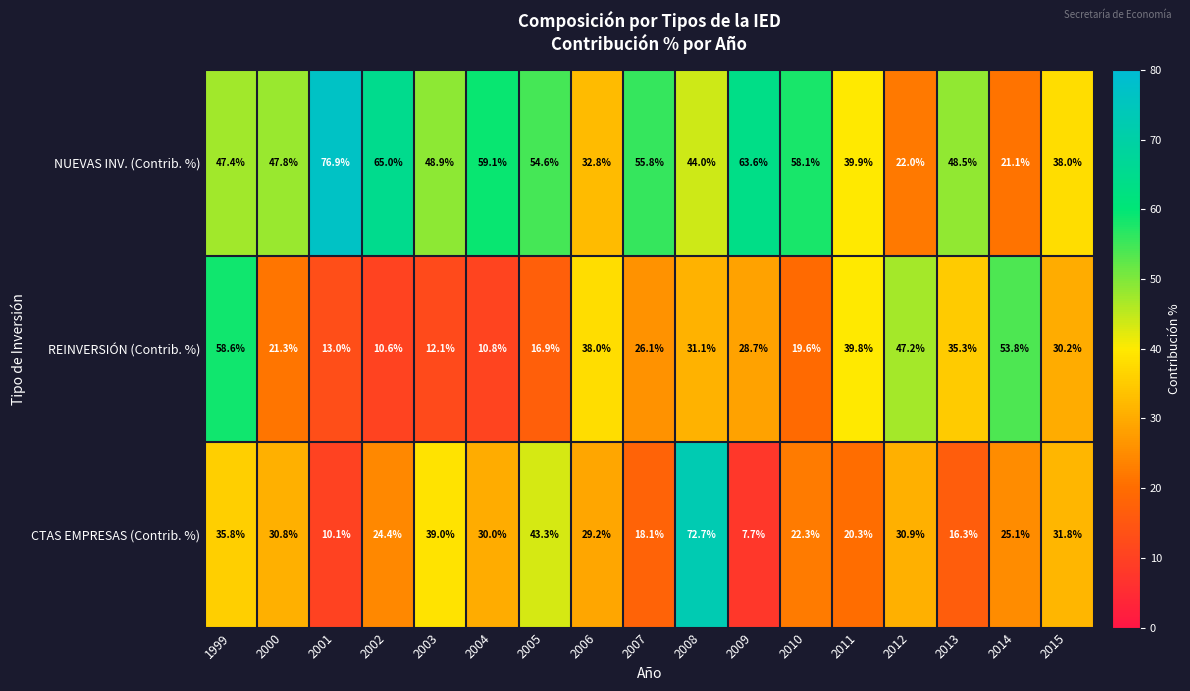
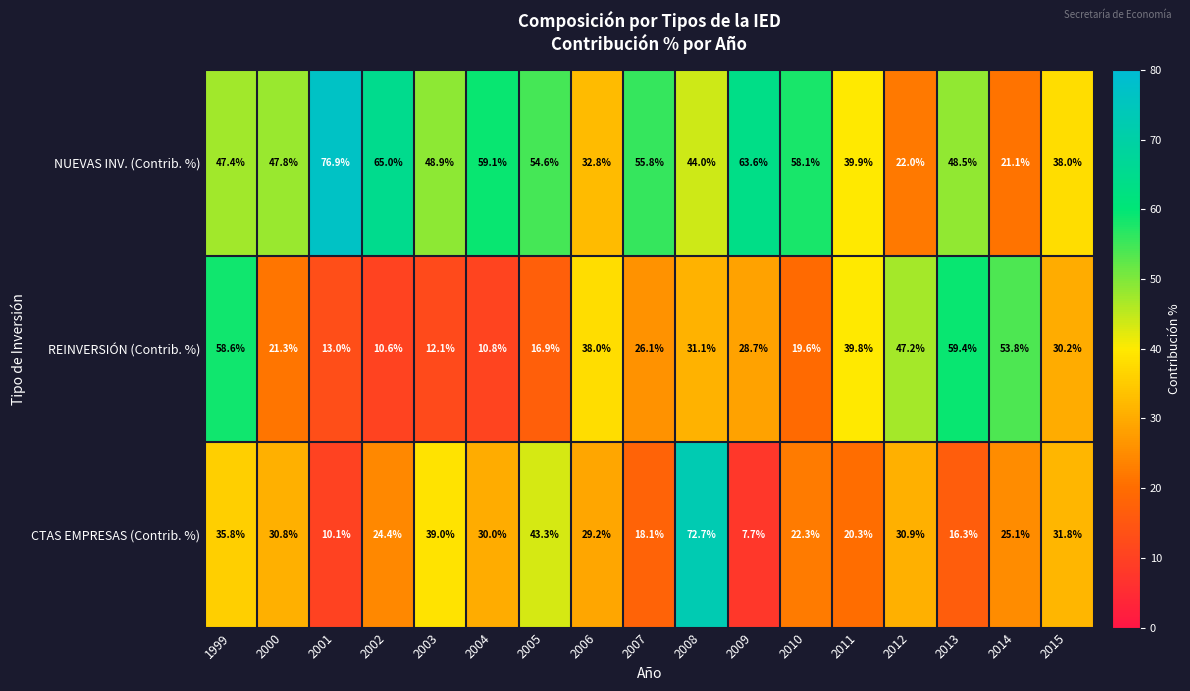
  {
    "NUEVAS INV. (Contrib. %)": {
      "1999": "47.4%",
      "2000": "47.8%",
      "2001": "76.9%",
      "2002": "65.0%",
      "2003": "48.9%",
      "2004": "59.1%",
      "2005": "54.6%",
      "2006": "32.8%",
      "2007": "55.8%",
      "2008": "44.0%",
      "2009": "63.6%",
      "2010": "58.1%",
      "2011": "39.9%",
      "2012": "22.0%",
      "2013": "48.5%",
      "2014": "21.1%",
      "2015": "38.0%"
    },
    "REINVERSIÓN (Contrib. %)": {
      "1999": "58.6%",
      "2000": "21.3%",
      "2001": "13.0%",
      "2002": "10.6%",
      "2003": "12.1%",
      "2004": "10.8%",
      "2005": "16.9%",
      "2006": "38.0%",
      "2007": "26.1%",
      "2008": "31.1%",
      "2009": "28.7%",
      "2010": "19.6%",
      "2011": "39.8%",
      "2012": "47.2%",
-     "2013": "35.3%",
+     "2013": "59.4%",
      "2014": "53.8%",
      "2015": "30.2%"
    },
    "CTAS EMPRESAS (Contrib. %)": {
      "1999": "35.8%",
      "2000": "30.8%",
      "2001": "10.1%",
      "2002": "24.4%",
      "2003": "39.0%",
      "2004": "30.0%",
      "2005": "43.3%",
      "2006": "29.2%",
      "2007": "18.1%",
      "2008": "72.7%",
      "2009": "7.7%",
      "2010": "22.3%",
      "2011": "20.3%",
      "2012": "30.9%",
      "2013": "16.3%",
      "2014": "25.1%",
      "2015": "31.8%"
    }
  }
